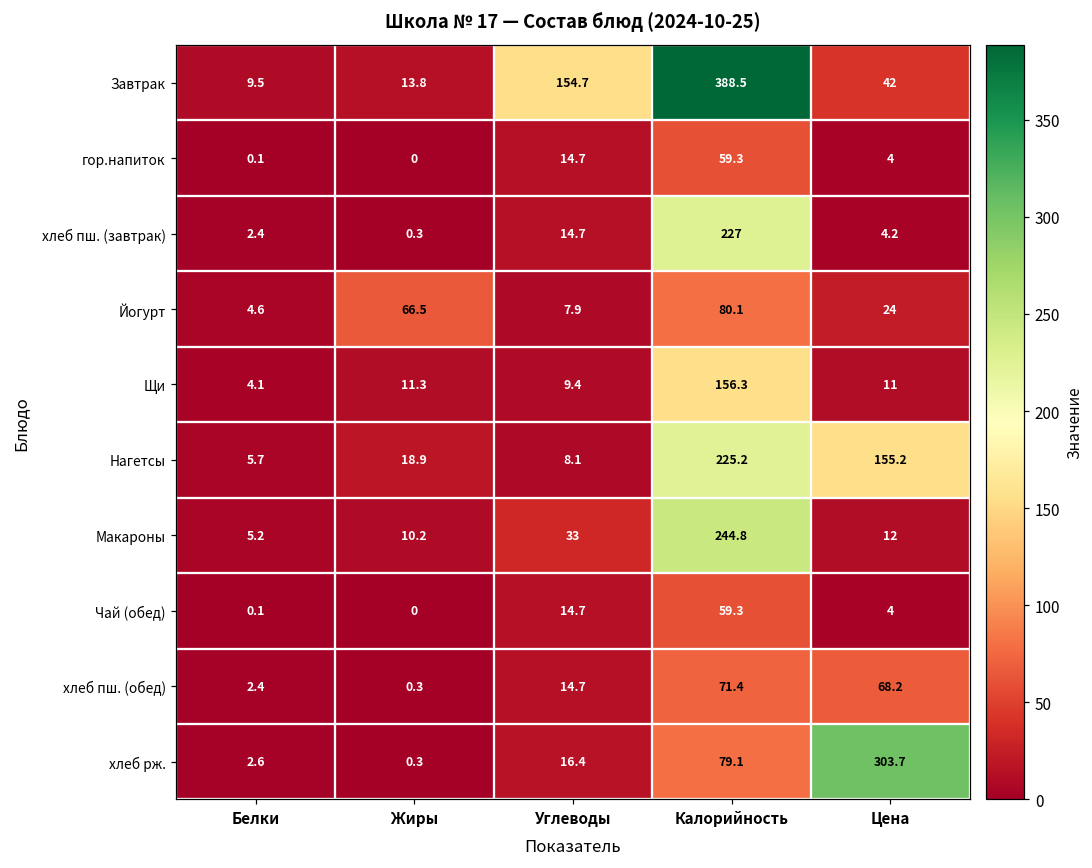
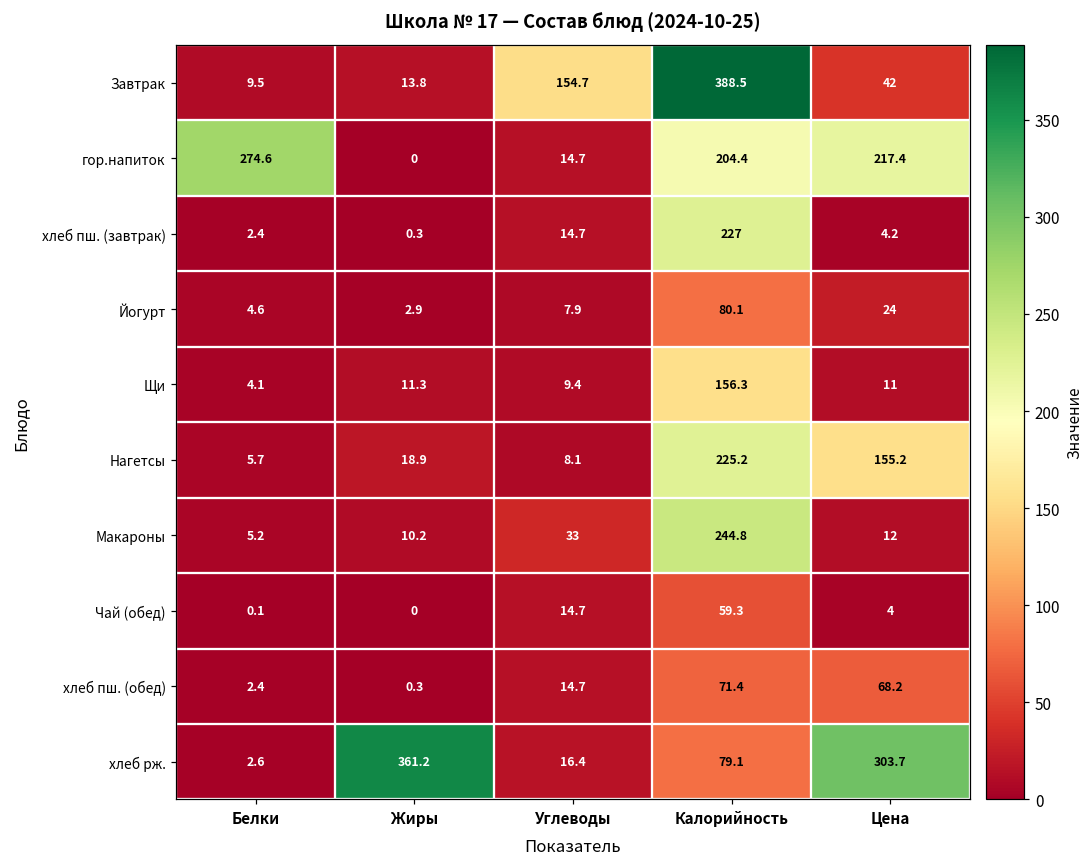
  {
    "Завтрак": {
      "Белки": 9.5,
      "Жиры": 13.8,
      "Углеводы": 154.7,
      "Калорийность": 388.5,
      "Цена": 42
    },
    "гор.напиток": {
-     "Белки": 0.1,
+     "Белки": 274.6,
      "Жиры": 0,
      "Углеводы": 14.7,
-     "Калорийность": 59.3,
-     "Цена": 4
+     "Калорийность": 204.4,
+     "Цена": 217.4
    },
    "хлеб пш. (завтрак)": {
      "Белки": 2.4,
      "Жиры": 0.3,
      "Углеводы": 14.7,
      "Калорийность": 227,
      "Цена": 4.2
    },
    "Йогурт": {
      "Белки": 4.6,
-     "Жиры": 66.5,
+     "Жиры": 2.9,
      "Углеводы": 7.9,
      "Калорийность": 80.1,
      "Цена": 24
    },
    "Щи": {
      "Белки": 4.1,
      "Жиры": 11.3,
      "Углеводы": 9.4,
      "Калорийность": 156.3,
      "Цена": 11
    },
    "Нагетсы": {
      "Белки": 5.7,
      "Жиры": 18.9,
      "Углеводы": 8.1,
      "Калорийность": 225.2,
      "Цена": 155.2
    },
    "Макароны": {
      "Белки": 5.2,
      "Жиры": 10.2,
      "Углеводы": 33,
      "Калорийность": 244.8,
      "Цена": 12
    },
    "Чай (обед)": {
      "Белки": 0.1,
      "Жиры": 0,
      "Углеводы": 14.7,
      "Калорийность": 59.3,
      "Цена": 4
    },
    "хлеб пш. (обед)": {
      "Белки": 2.4,
      "Жиры": 0.3,
      "Углеводы": 14.7,
      "Калорийность": 71.4,
      "Цена": 68.2
    },
    "хлеб рж.": {
      "Белки": 2.6,
-     "Жиры": 0.3,
+     "Жиры": 361.2,
      "Углеводы": 16.4,
      "Калорийность": 79.1,
      "Цена": 303.7
    }
  }
